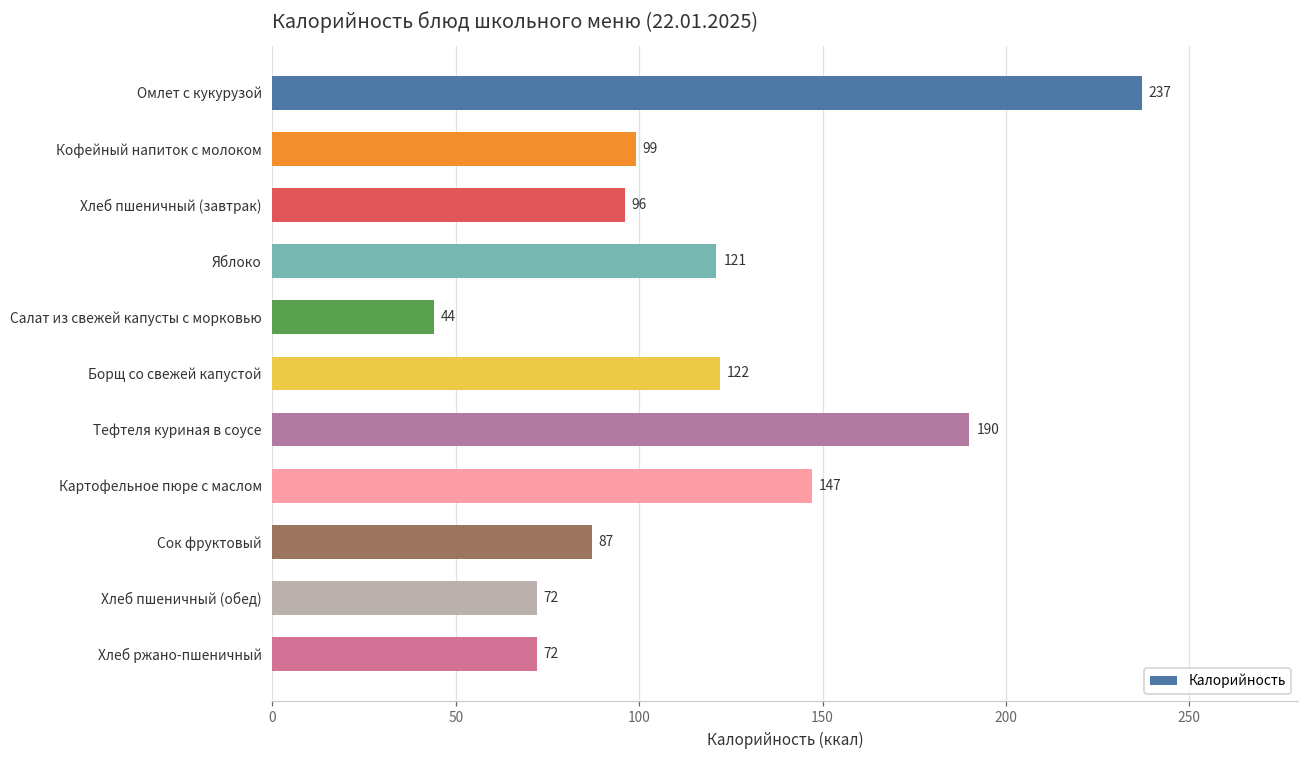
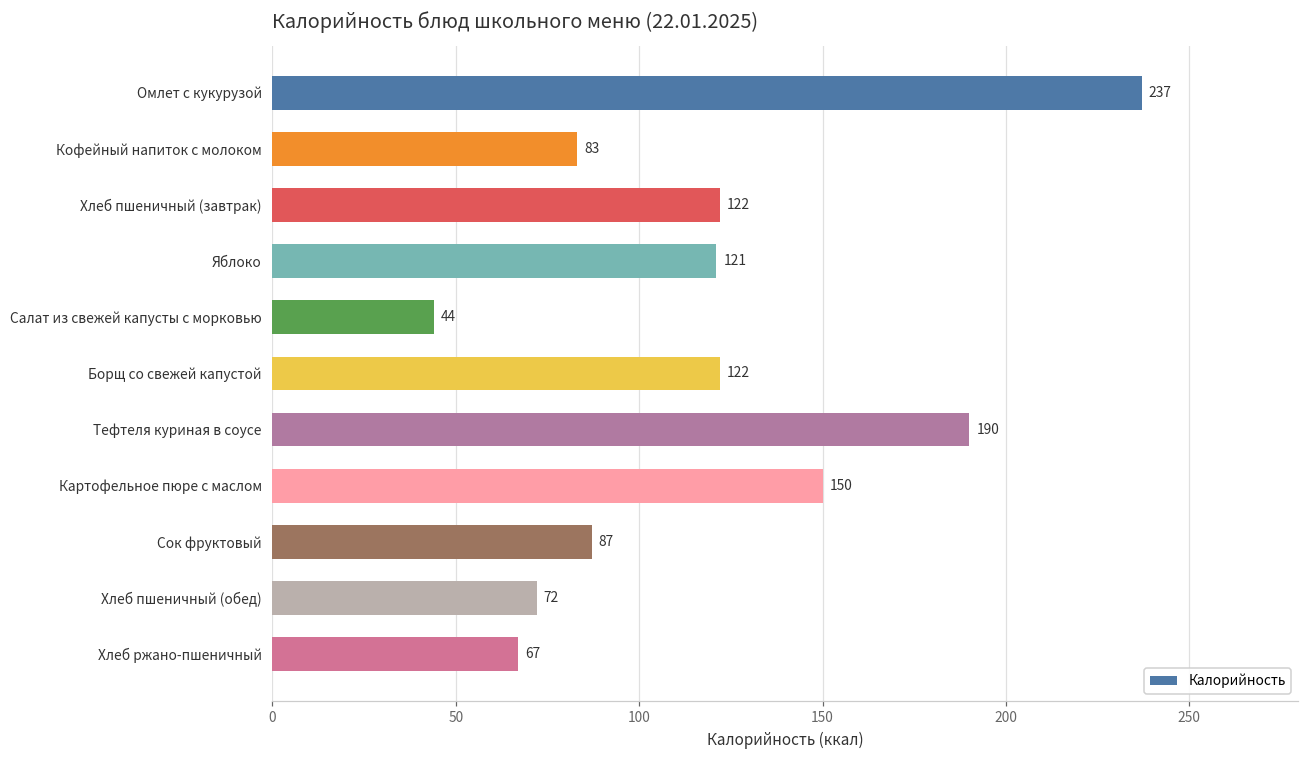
  {
    "Омлет с кукурузой": 237,
-   "Кофейный напиток с молоком": 99,
-   "Хлеб пшеничный (завтрак)": 96,
+   "Кофейный напиток с молоком": 83,
+   "Хлеб пшеничный (завтрак)": 122,
    "Яблоко": 121,
    "Салат из свежей капусты с морковью": 44,
    "Борщ со свежей капустой": 122,
    "Тефтеля куриная в соусе": 190,
-   "Картофельное пюре с маслом": 147,
+   "Картофельное пюре с маслом": 150,
    "Сок фруктовый": 87,
    "Хлеб пшеничный (обед)": 72,
-   "Хлеб ржано-пшеничный": 72
+   "Хлеб ржано-пшеничный": 67
  }
